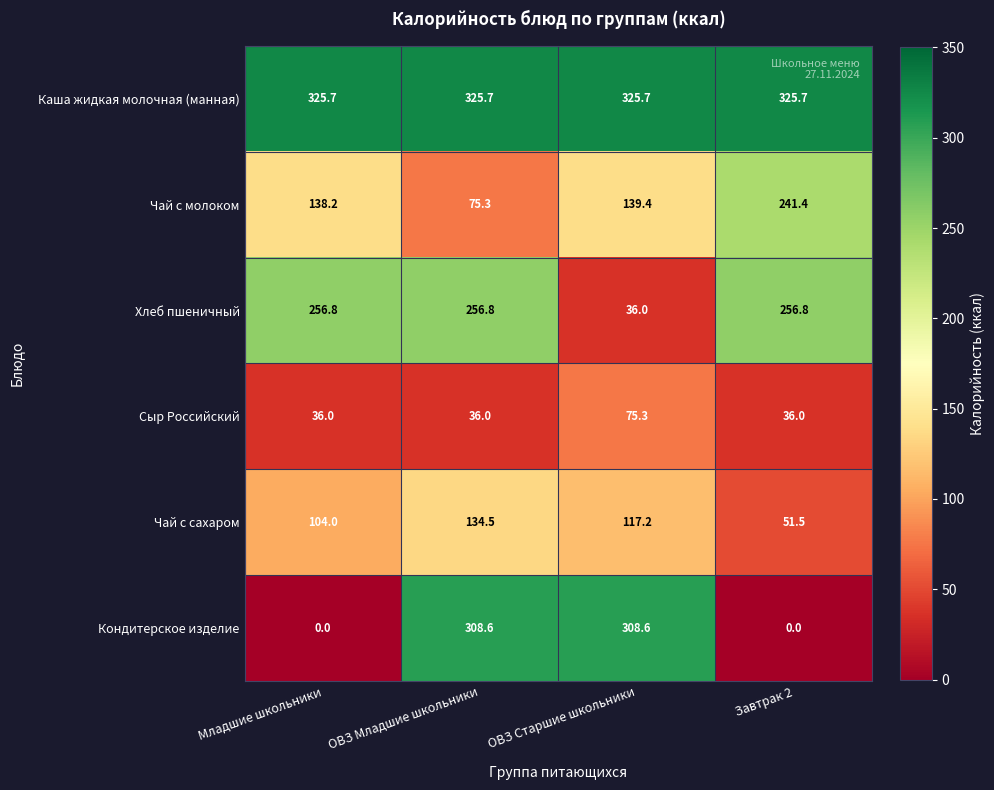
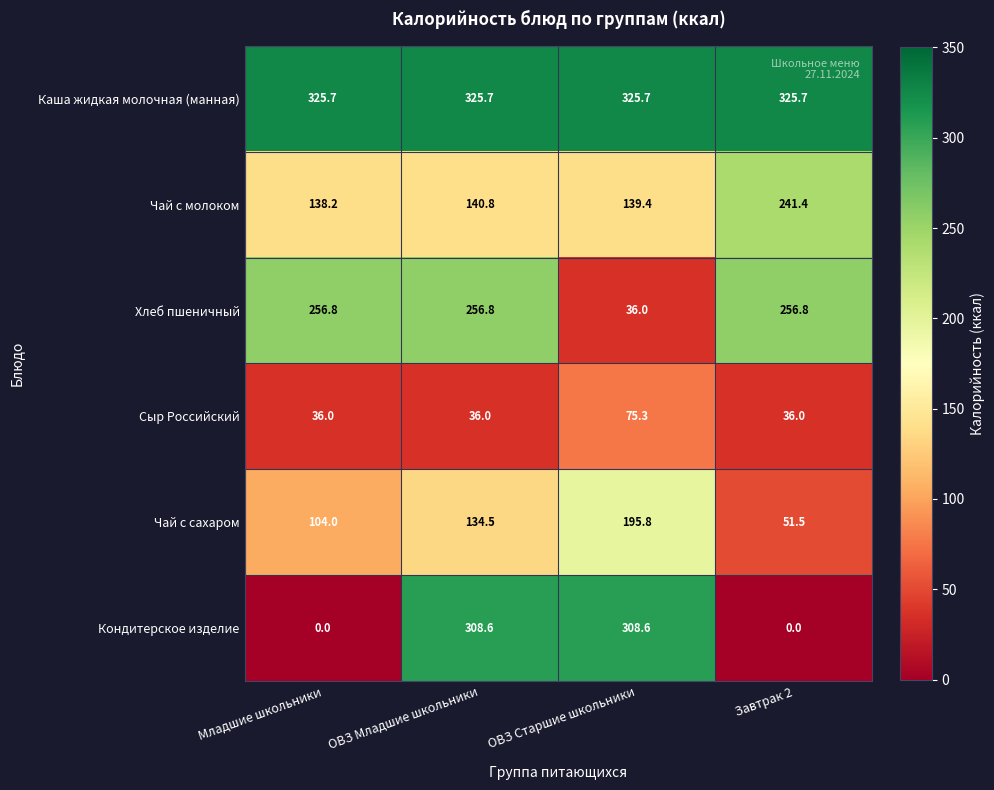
  {
    "Каша жидкая молочная (манная)": {
      "Младшие школьники": 325.7,
      "ОВЗ Младшие школьники": 325.7,
      "ОВЗ Старшие школьники": 325.7
    },
    "Чай с молоком": {
      "Младшие школьники": 138.2,
-     "ОВЗ Младшие школьники": 75.3,
+     "ОВЗ Младшие школьники": 140.8,
      "ОВЗ Старшие школьники": 139.4,
      "Завтрак 2": 241.4
    },
    "Хлеб пшеничный": {
      "Младшие школьники": 256.8,
      "ОВЗ Младшие школьники": 256.8,
      "ОВЗ Старшие школьники": 36.0,
      "Завтрак 2": 256.8
    },
    "Сыр Российский": {
      "Младшие школьники": 36.0,
      "ОВЗ Младшие школьники": 36.0,
      "ОВЗ Старшие школьники": 75.3,
      "Завтрак 2": 36.0
    },
    "Чай с сахаром": {
      "Младшие школьники": 104.0,
      "ОВЗ Младшие школьники": 134.5,
-     "ОВЗ Старшие школьники": 117.2,
+     "ОВЗ Старшие школьники": 195.8,
      "Завтрак 2": 51.5
    },
    "Кондитерское изделие": {
      "Младшие школьники": 0.0,
      "ОВЗ Младшие школьники": 308.6,
      "ОВЗ Старшие школьники": 308.6,
      "Завтрак 2": 0.0
    }
  }
